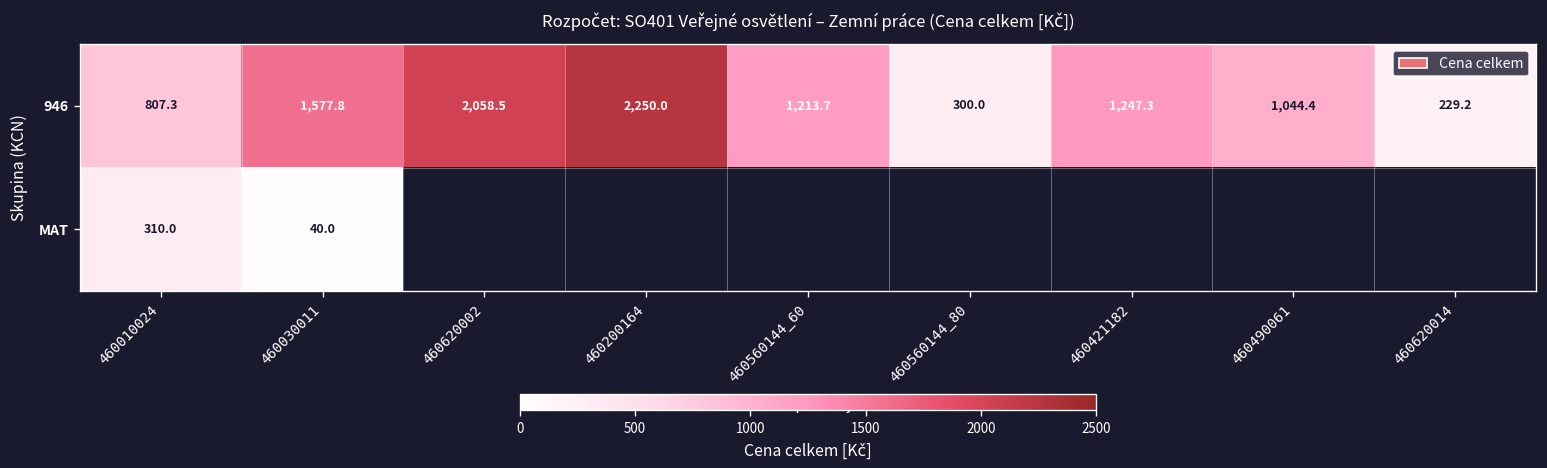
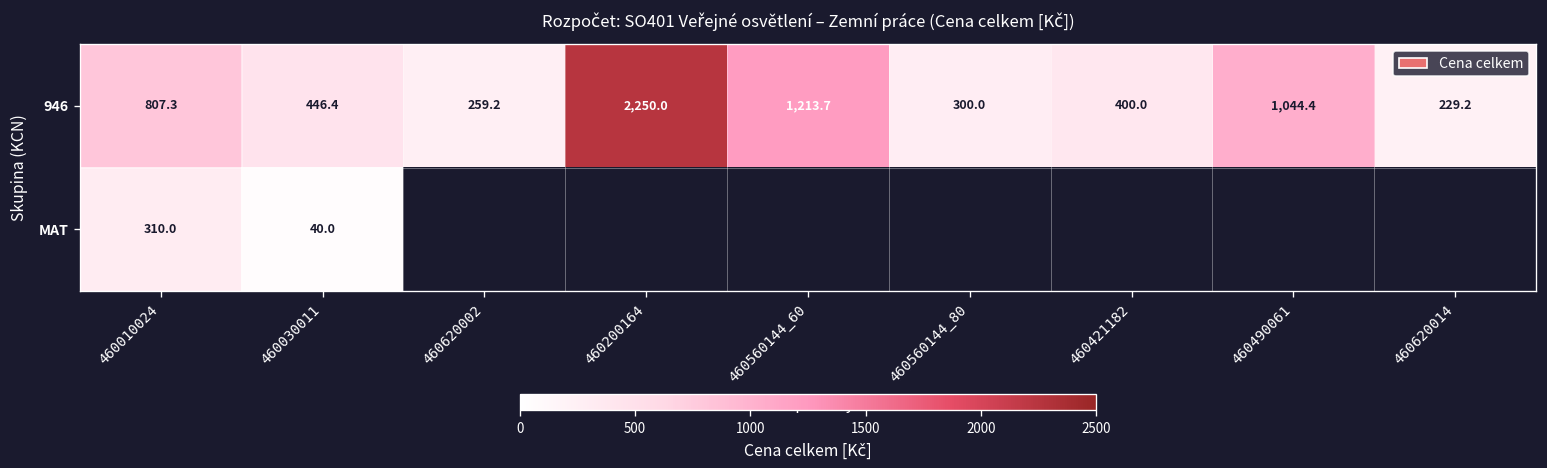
  {
    "946": {
      "460010024": "807.3",
-     "460030011": "1,577.8",
-     "460620002": "2,058.5",
+     "460030011": "446.4",
+     "460620002": "259.2",
      "460200164": "2,250.0",
      "460560144_60": "1,213.7",
      "460560144_80": "300.0",
-     "460421182": "1,247.3",
+     "460421182": "400.0",
      "460490061": "1,044.4",
      "460620014": "229.2"
    },
    "MAT": {
      "460010024": "310.0",
      "460030011": "40.0"
    }
  }
